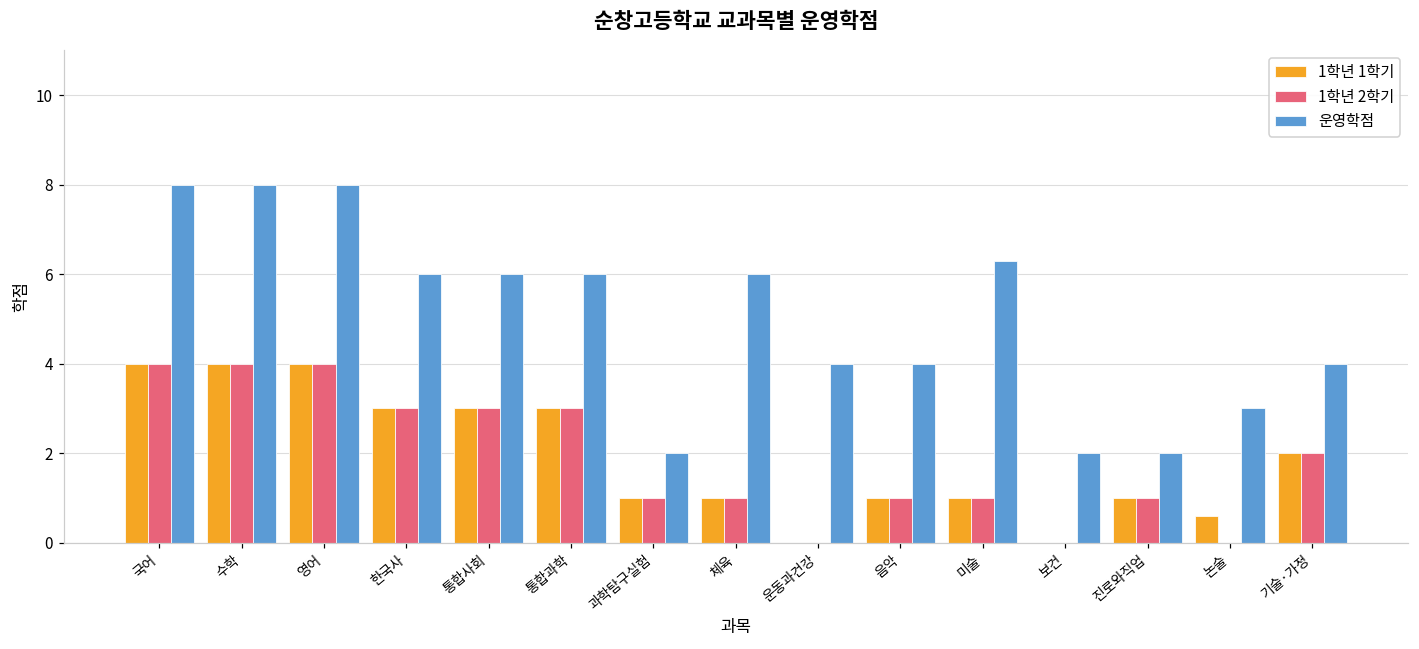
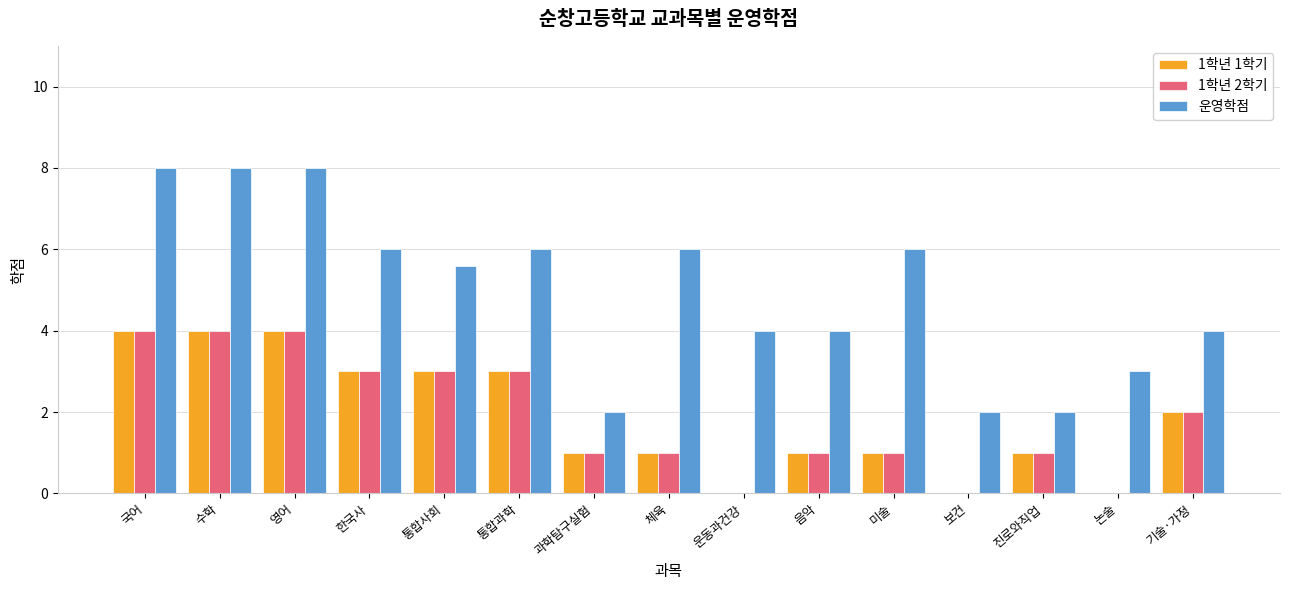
  {
    "1학년 1학기": {
      "국어": 4.0,
      "수학": 4.0,
      "영어": 4.0,
      "한국사": 3.0,
      "통합사회": 3.0,
      "통합과학": 3.0,
      "과학탐구실험": 1.0,
      "체육": 1.0,
      "운동과건강": 0.0,
      "음악": 1.0,
      "미술": 1.0,
      "보건": 0.0,
      "진로와직업": 1.0,
-     "논술": 0.6,
+     "논술": 0.0,
      "기술·가정": 2.0
    },
    "1학년 2학기": {
      "국어": 4.0,
      "수학": 4.0,
      "영어": 4.0,
      "한국사": 3.0,
      "통합사회": 3.0,
      "통합과학": 3.0,
      "과학탐구실험": 1.0,
      "체육": 1.0,
      "운동과건강": 0.0,
      "음악": 1.0,
      "미술": 1.0,
      "보건": 0.0,
      "진로와직업": 1.0,
      "논술": 0.0,
      "기술·가정": 2.0
    },
    "운영학점": {
      "국어": 8.0,
      "수학": 8.0,
      "영어": 8.0,
      "한국사": 6.0,
-     "통합사회": 6.0,
+     "통합사회": 5.6,
      "통합과학": 6.0,
      "과학탐구실험": 2.0,
      "체육": 6.0,
      "운동과건강": 4.0,
      "음악": 4.0,
-     "미술": 6.3,
+     "미술": 6.0,
      "보건": 2.0,
      "진로와직업": 2.0,
      "논술": 3.0,
      "기술·가정": 4.0
    }
  }
